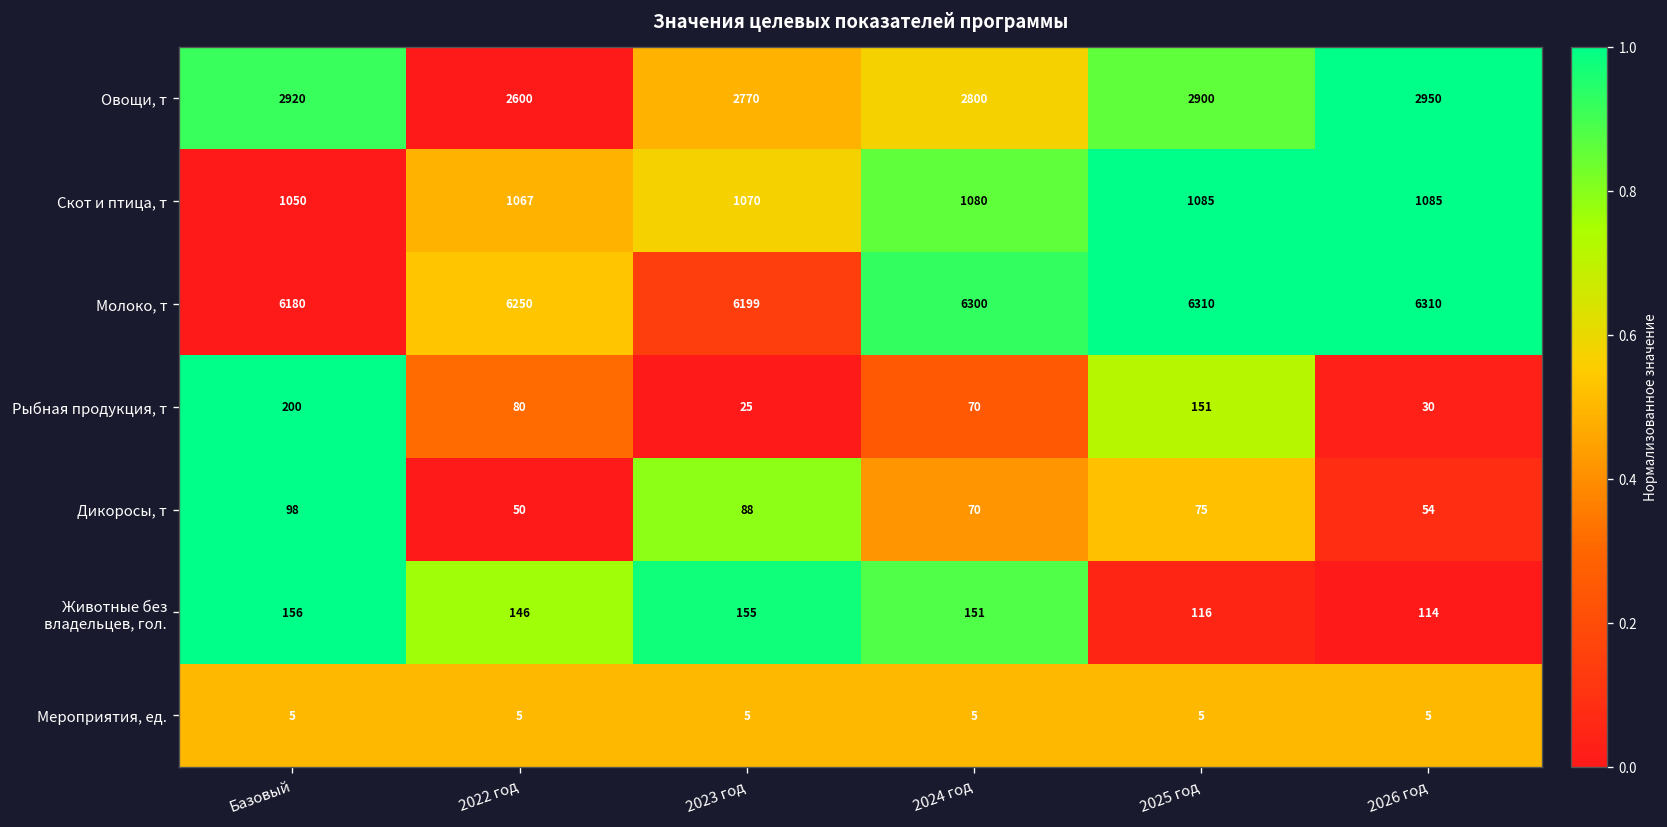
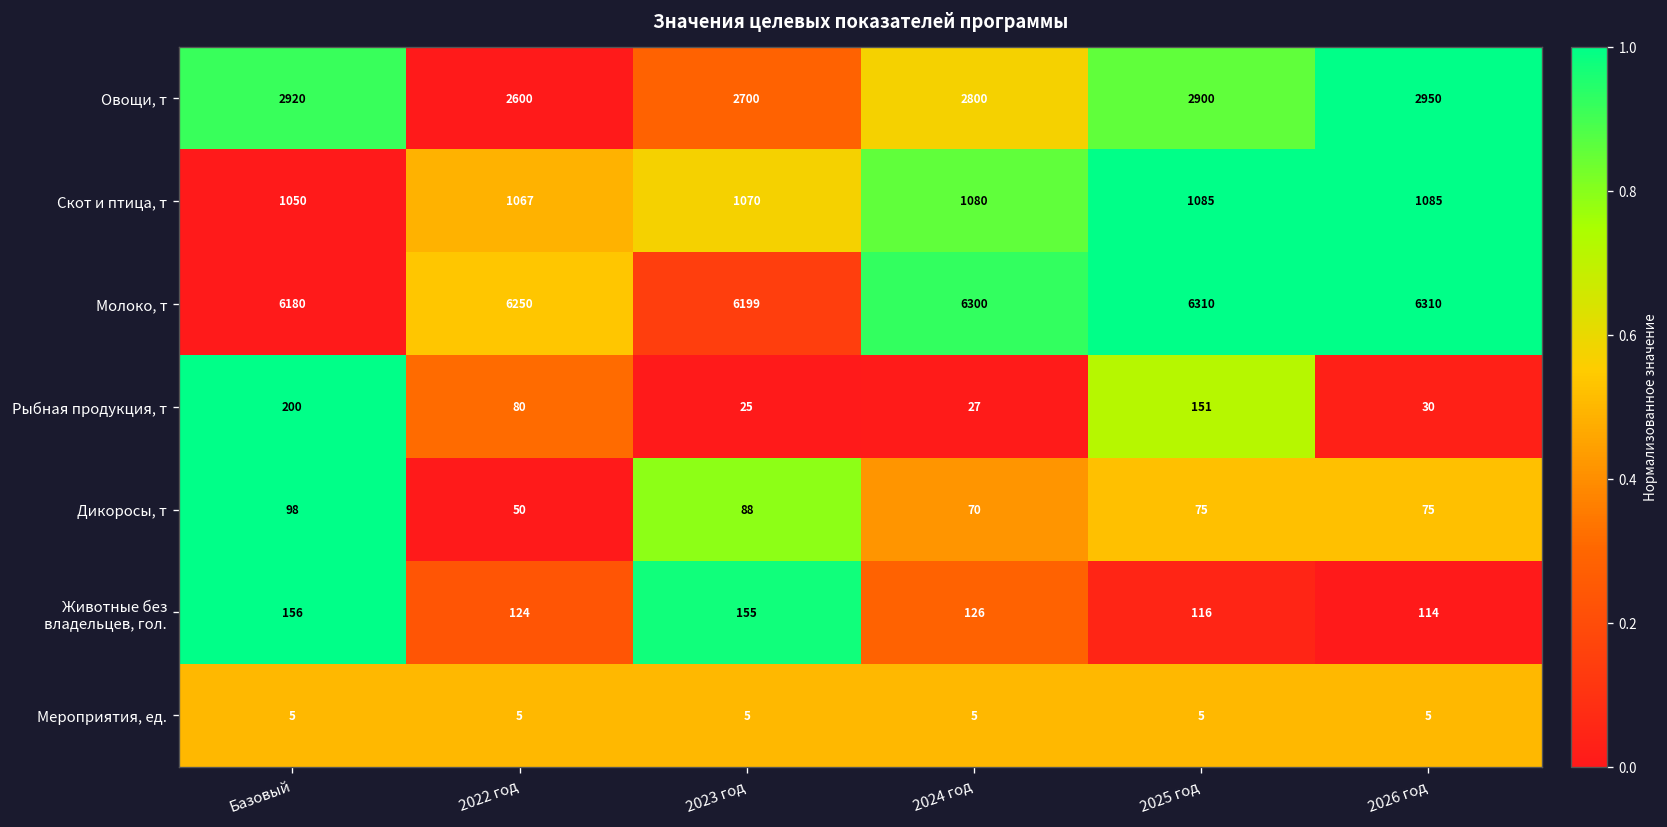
  {
    "Овощи, т": {
      "Базовый": 2920,
      "2022 год": 2600,
-     "2023 год": 2770,
+     "2023 год": 2700,
      "2024 год": 2800,
      "2025 год": 2900,
      "2026 год": 2950
    },
    "Скот и птица, т": {
      "Базовый": 1050,
      "2022 год": 1067,
      "2023 год": 1070,
      "2024 год": 1080,
      "2025 год": 1085,
      "2026 год": 1085
    },
    "Молоко, т": {
      "Базовый": 6180,
      "2022 год": 6250,
      "2023 год": 6199,
      "2024 год": 6300,
      "2025 год": 6310,
      "2026 год": 6310
    },
    "Рыбная продукция, т": {
      "Базовый": 200,
      "2022 год": 80,
      "2023 год": 25,
-     "2024 год": 70,
+     "2024 год": 27,
      "2025 год": 151,
      "2026 год": 30
    },
    "Дикоросы, т": {
      "Базовый": 98,
      "2022 год": 50,
      "2023 год": 88,
      "2024 год": 70,
      "2025 год": 75,
-     "2026 год": 54
+     "2026 год": 75
    },
    "Животные без владельцев, гол.": {
      "Базовый": 156,
-     "2022 год": 146,
+     "2022 год": 124,
      "2023 год": 155,
-     "2024 год": 151,
+     "2024 год": 126,
      "2025 год": 116,
      "2026 год": 114
    },
    "Мероприятия, ед.": {
      "Базовый": 5,
      "2022 год": 5,
      "2023 год": 5,
      "2024 год": 5,
      "2025 год": 5,
      "2026 год": 5
    }
  }
